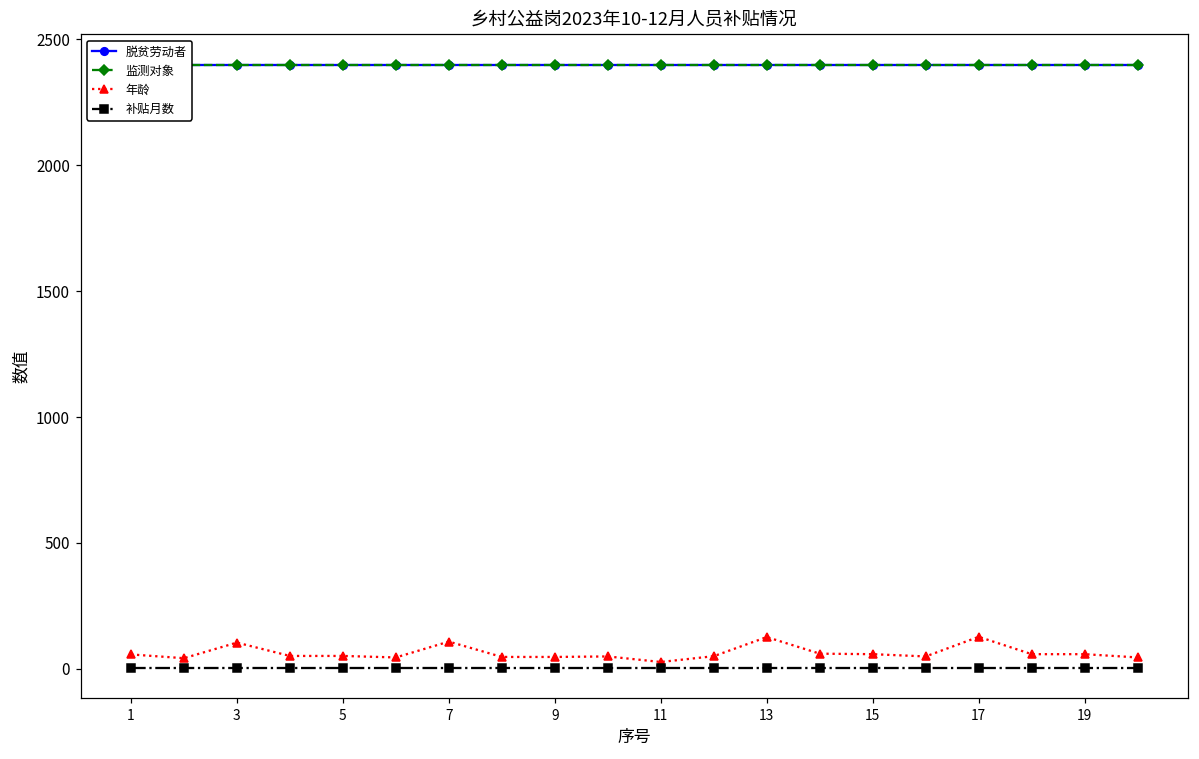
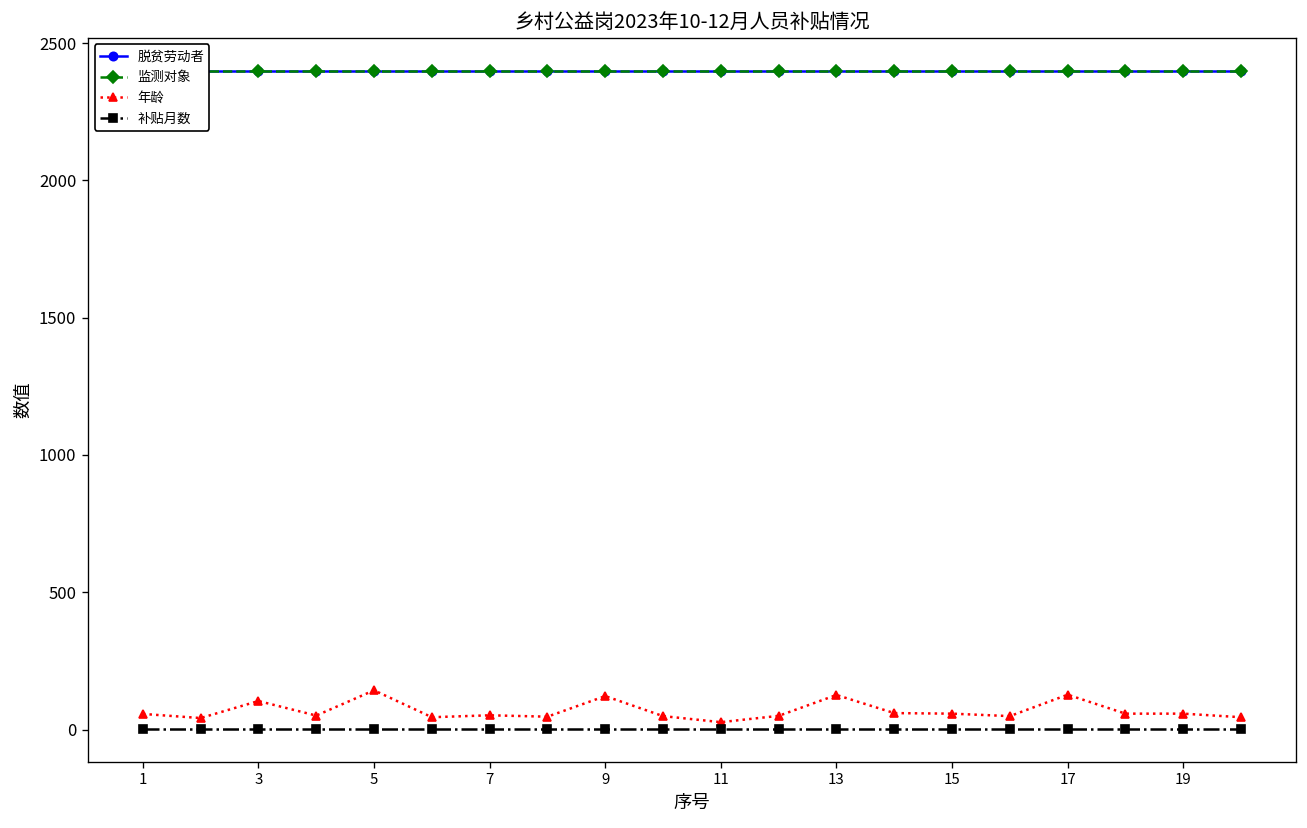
  {
    "监测对象": {
      "3": 2400,
      "5": 2400,
      "7": 2400,
      "9": 2400,
      "11": 2400,
      "13": 2400,
      "15": 2400,
      "17": 2400,
      "19": 2400
    },
    "年龄": {
      "1": 60,
      "3": 100,
-     "5": 50,
-     "7": 110,
-     "9": 50,
+     "5": 140,
+     "7": 50,
+     "9": 120,
      "11": 30,
      "13": 130,
      "15": 60,
      "17": 130,
      "19": 60
    },
    "补贴月数": {
      "1": 0,
      "3": 0,
      "5": 0,
      "7": 0,
      "9": 0,
      "11": 0,
      "13": 0,
      "15": 0,
      "17": 0,
      "19": 0
    }
  }
